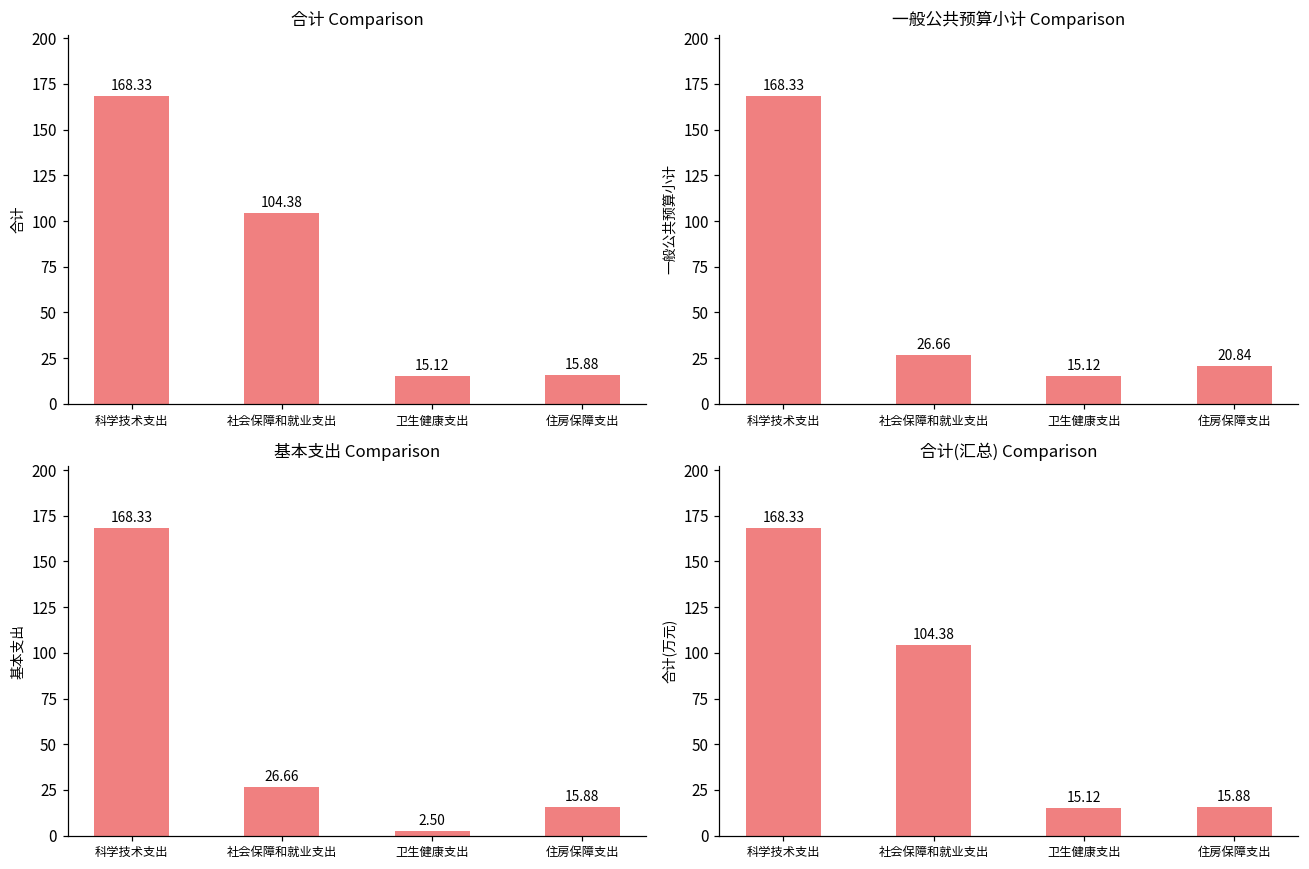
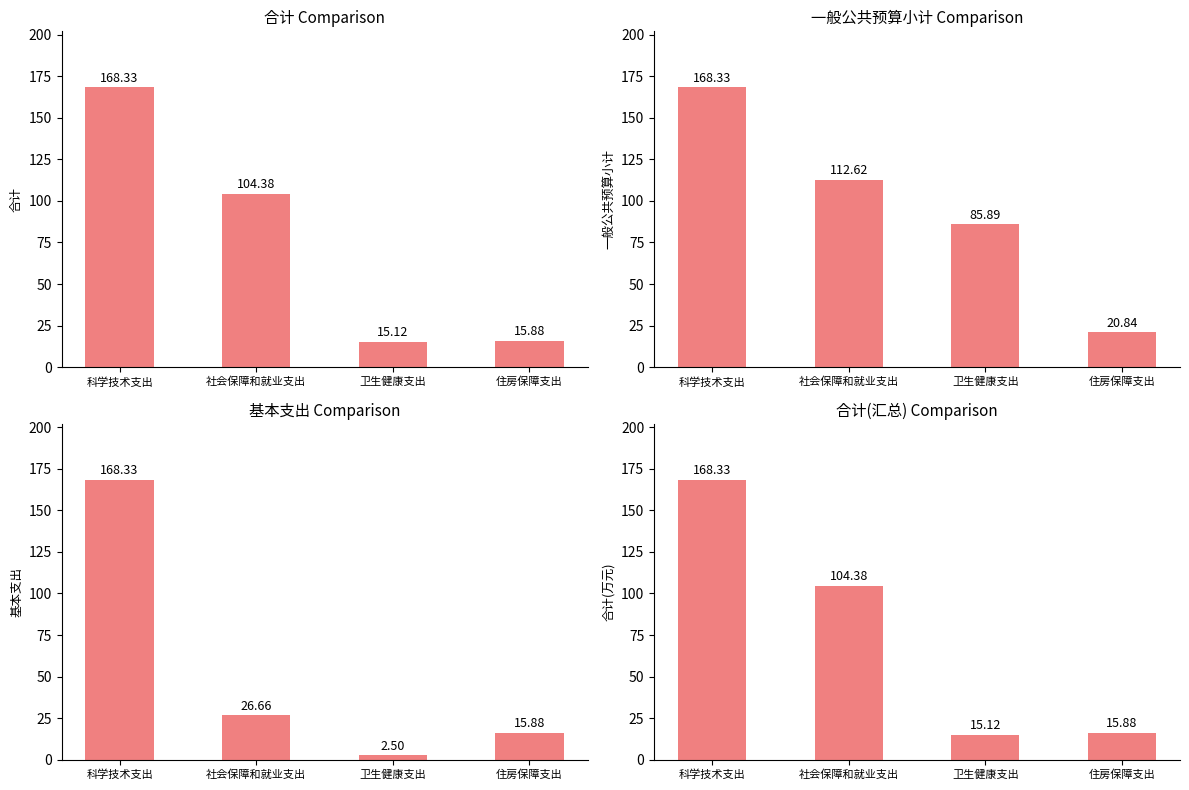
  {
    "合计 Comparison": {
      "科学技术支出": 168.33,
      "社会保障和就业支出": 104.38,
      "卫生健康支出": 15.12,
      "住房保障支出": 15.88
    },
    "一般公共预算小计 Comparison": {
      "科学技术支出": 168.33,
-     "社会保障和就业支出": 26.66,
-     "卫生健康支出": 15.12,
+     "社会保障和就业支出": 112.62,
+     "卫生健康支出": 85.89,
      "住房保障支出": 20.84
    },
    "基本支出 Comparison": {
      "科学技术支出": 168.33,
      "社会保障和就业支出": 26.66,
      "卫生健康支出": 2.50,
      "住房保障支出": 15.88
    },
    "合计(汇总) Comparison": {
      "科学技术支出": 168.33,
      "社会保障和就业支出": 104.38,
      "卫生健康支出": 15.12,
      "住房保障支出": 15.88
    }
  }
